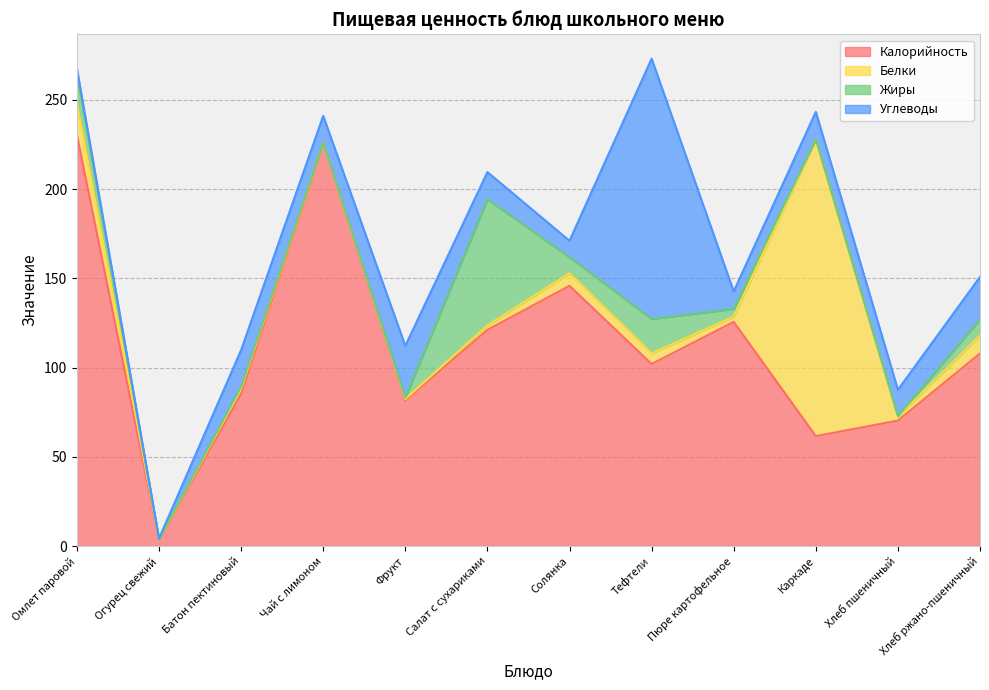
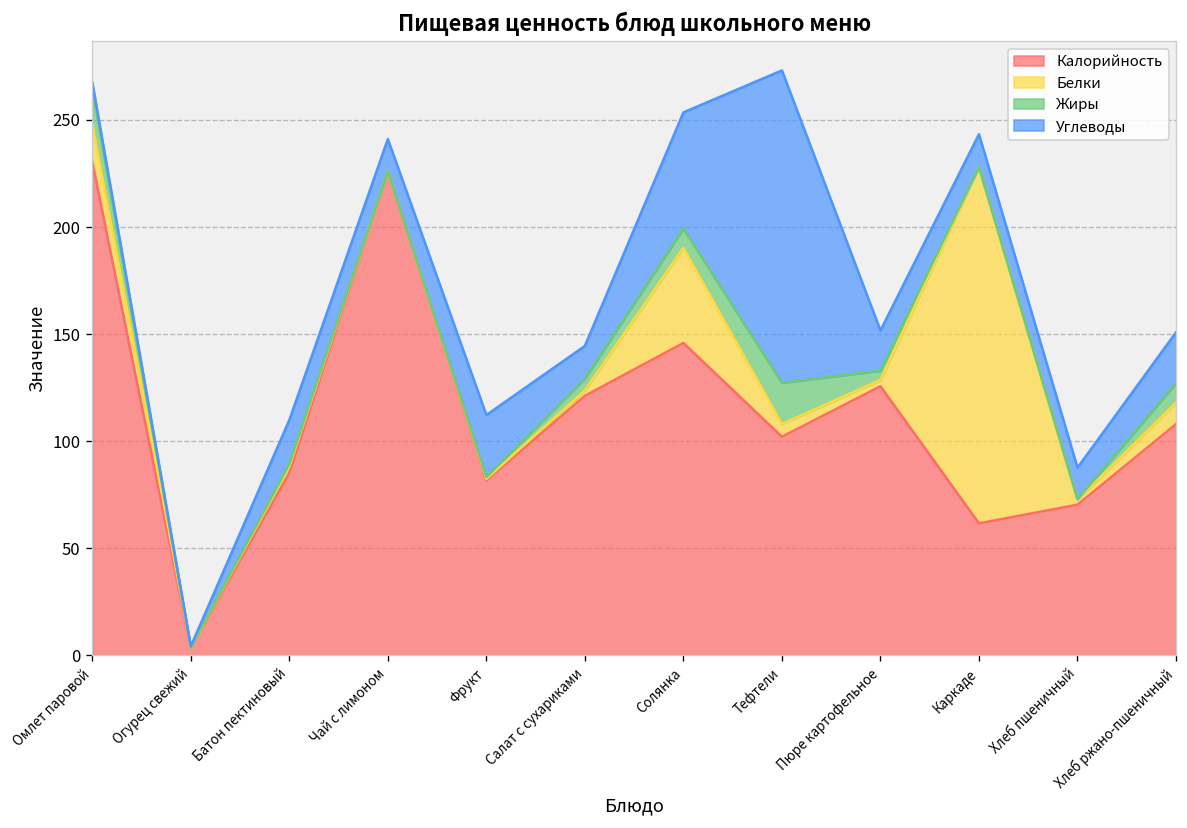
  {
    "Калорийность": {
      "Омлет паровой": 230,
      "Батон пектиновый": 85,
      "Салат с сухариками": 121,
      "Солянка": 146,
      "Тефтели": 102,
      "Пюре картофельное": 126,
      "Каркаде": 62,
      "Хлеб пшеничный": 70,
      "Хлеб ржано-пшеничный": 108
    },
    "Белки": {
      "Омлет паровой": 18,
      "Салат с сухариками": 3,
-     "Солянка": 7,
+     "Солянка": 44,
      "Тефтели": 6,
      "Пюре картофельное": 3,
      "Хлеб ржано-пшеничный": 10
    },
    "Жиры": {
      "Омлет паровой": 16,
-     "Салат с сухариками": 71,
+     "Салат с сухариками": 6,
      "Солянка": 9,
      "Тефтели": 19,
      "Пюре картофельное": 4,
      "Хлеб ржано-пшеничный": 9
    },
    "Углеводы": {
      "Омлет паровой": 3,
      "Батон пектиновый": 21,
      "Чай с лимоном": 15,
      "Фрукт": 29,
      "Салат с сухариками": 15,
-     "Солянка": 9,
+     "Солянка": 54,
      "Тефтели": 146,
-     "Пюре картофельное": 10,
+     "Пюре картофельное": 19,
      "Каркаде": 15,
      "Хлеб пшеничный": 15,
      "Хлеб ржано-пшеничный": 24
    }
  }
